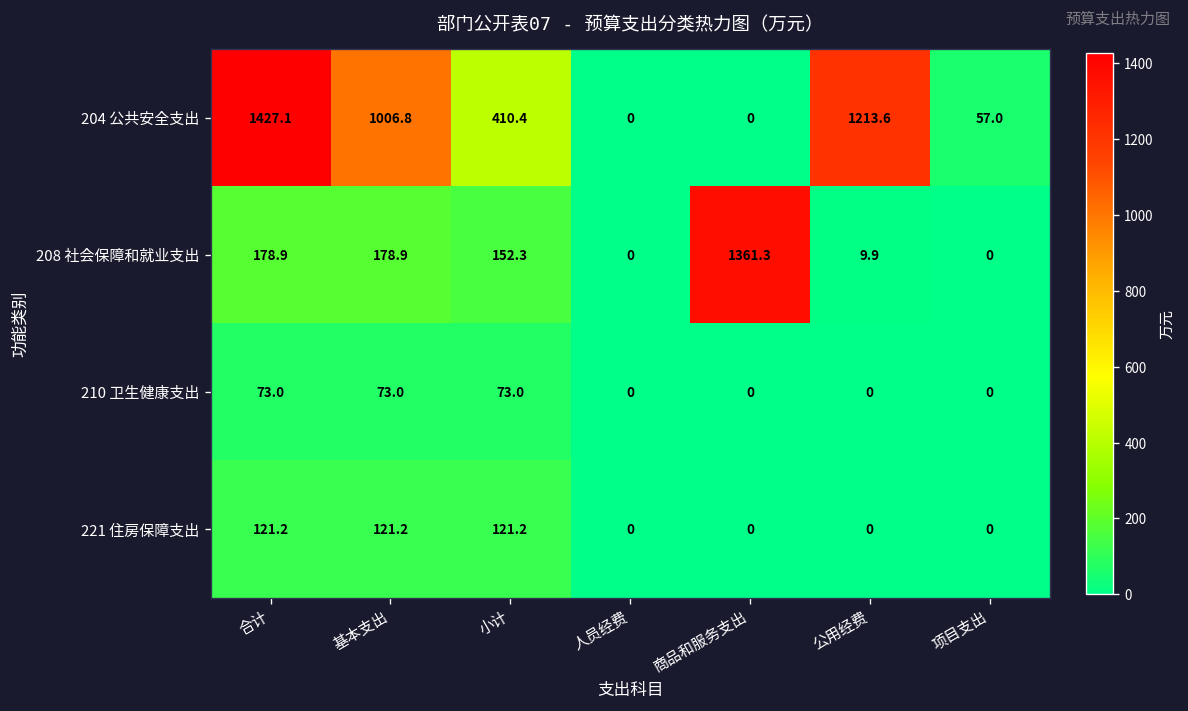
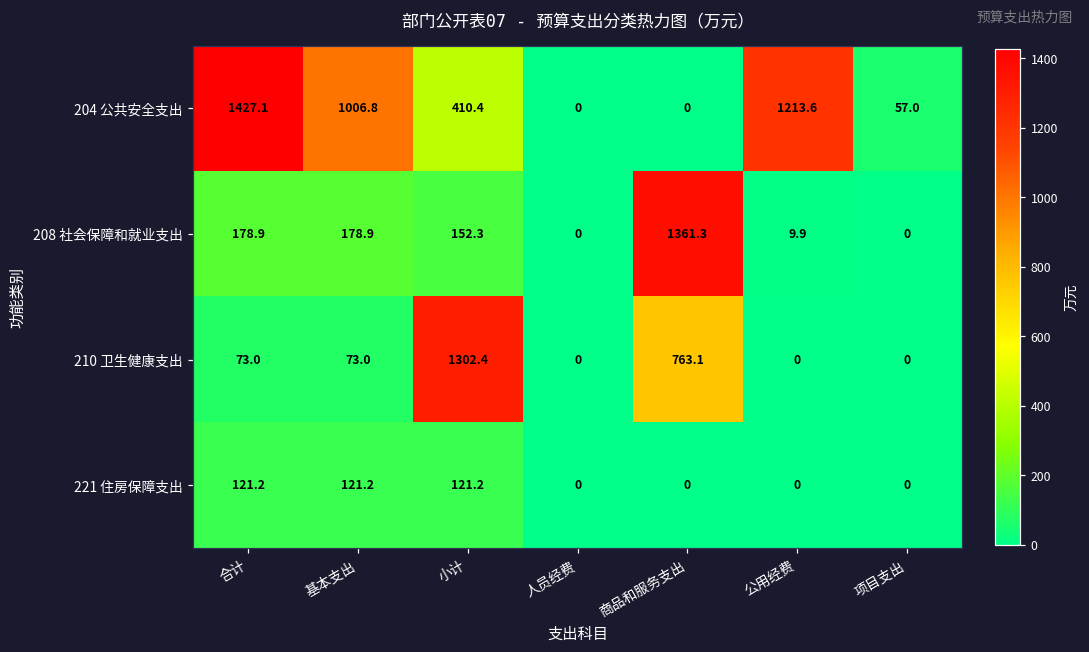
  {
    "204 公共安全支出": {
      "合计": 1427.1,
      "基本支出": 1006.8,
      "小计": 410.4,
      "人员经费": 0,
      "商品和服务支出": 0,
      "公用经费": 1213.6,
      "项目支出": 57.0
    },
    "208 社会保障和就业支出": {
      "合计": 178.9,
      "基本支出": 178.9,
      "小计": 152.3,
      "人员经费": 0,
      "商品和服务支出": 1361.3,
      "公用经费": 9.9,
      "项目支出": 0
    },
    "210 卫生健康支出": {
      "合计": 73.0,
      "基本支出": 73.0,
-     "小计": 73.0,
+     "小计": 1302.4,
      "人员经费": 0,
-     "商品和服务支出": 0,
+     "商品和服务支出": 763.1,
      "公用经费": 0,
      "项目支出": 0
    },
    "221 住房保障支出": {
      "合计": 121.2,
      "基本支出": 121.2,
      "小计": 121.2,
      "人员经费": 0,
      "商品和服务支出": 0,
      "公用经费": 0,
      "项目支出": 0
    }
  }
